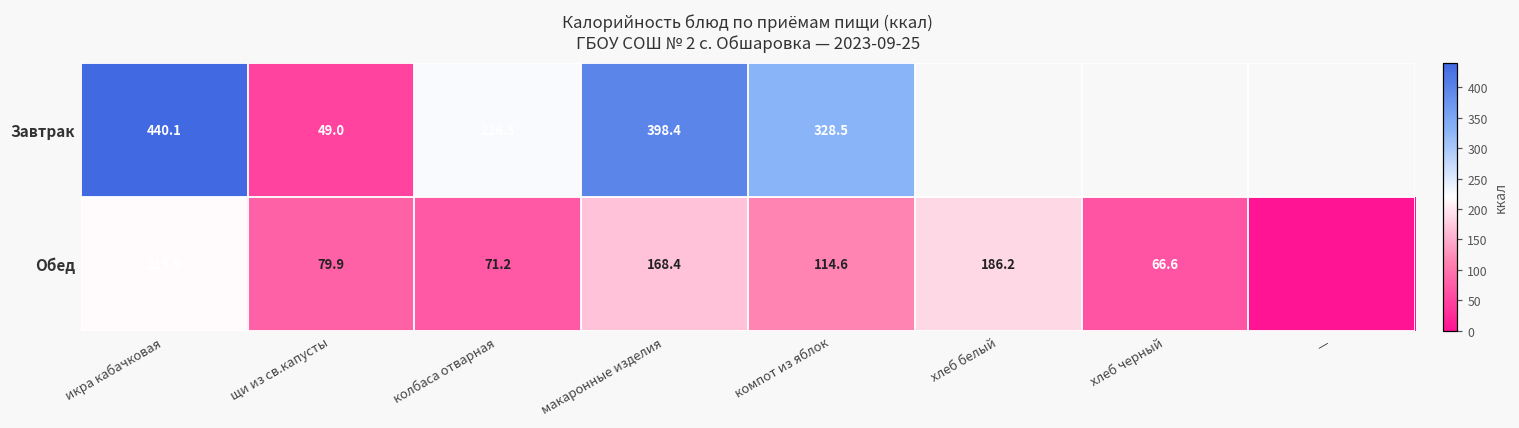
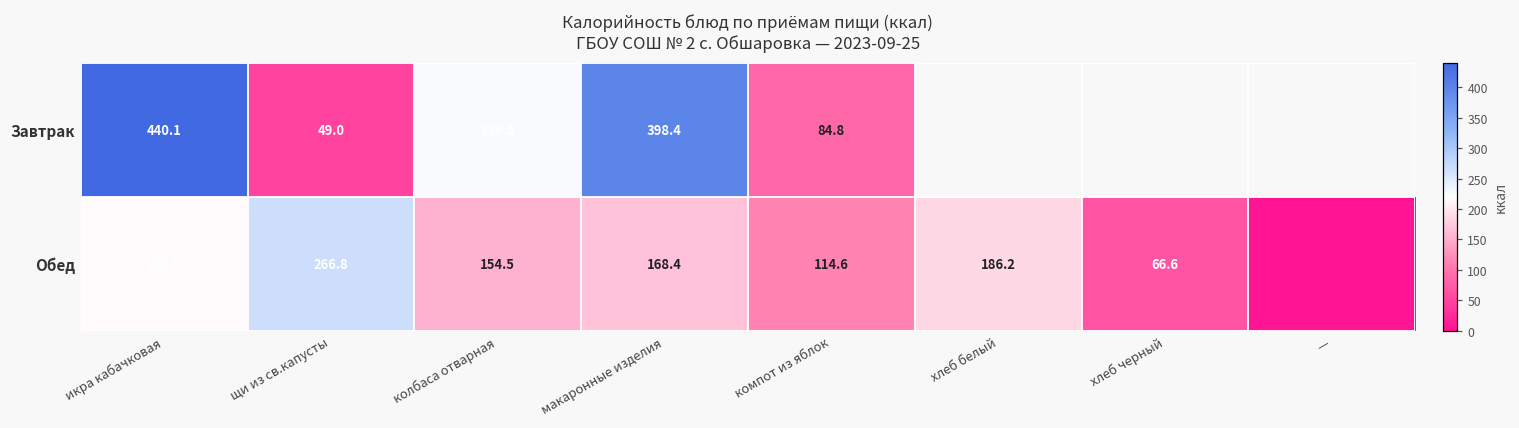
  {
    "Завтрак": {
      "икра кабачковая": 440.1,
      "щи из св.капусты": 49.0,
      "макаронные изделия": 398.4,
-     "компот из яблок": 328.5
+     "компот из яблок": 84.8
    },
    "Обед": {
-     "щи из св.капусты": 79.9,
-     "колбаса отварная": 71.2,
+     "щи из св.капусты": 266.8,
+     "колбаса отварная": 154.5,
      "макаронные изделия": 168.4,
      "компот из яблок": 114.6,
      "хлеб белый": 186.2,
      "хлеб черный": 66.6
    }
  }
